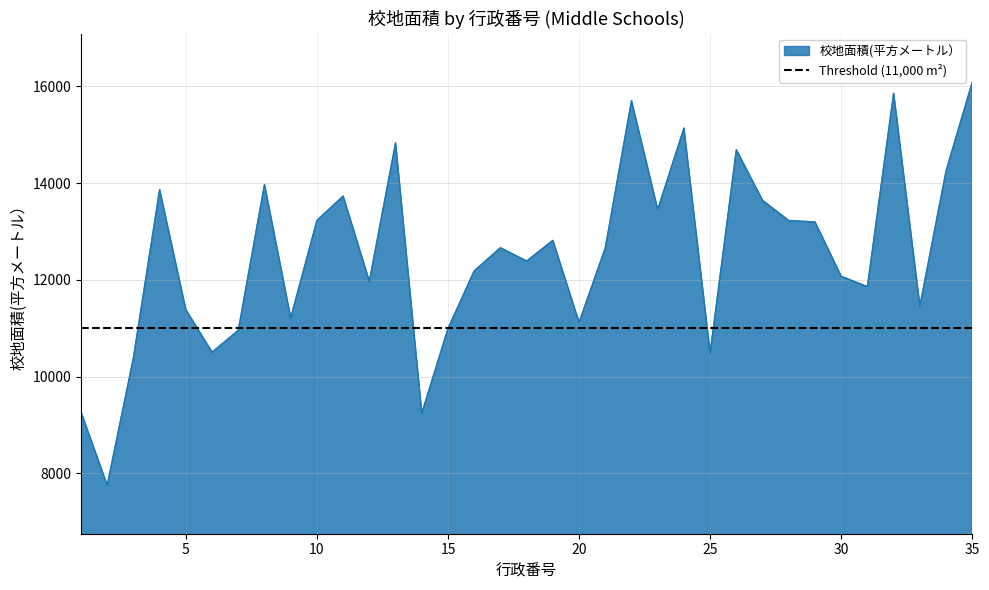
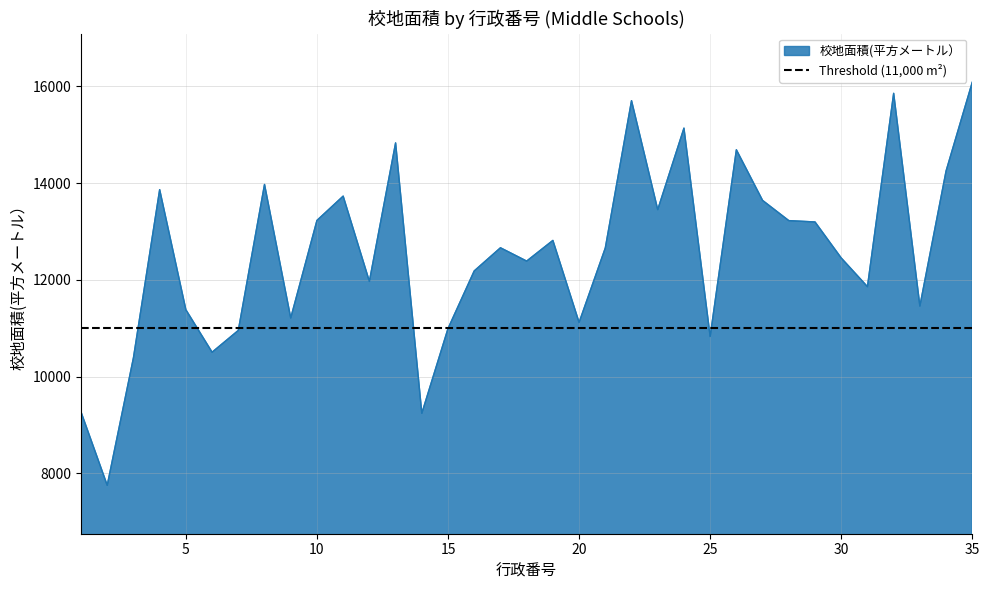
  {
    "5": 11400,
    "10": 13200,
    "15": 11000,
    "20": 11100,
-   "25": 10500,
-   "30": 12100,
+   "25": 10800,
+   "30": 12500,
    "35": 16100
  }
